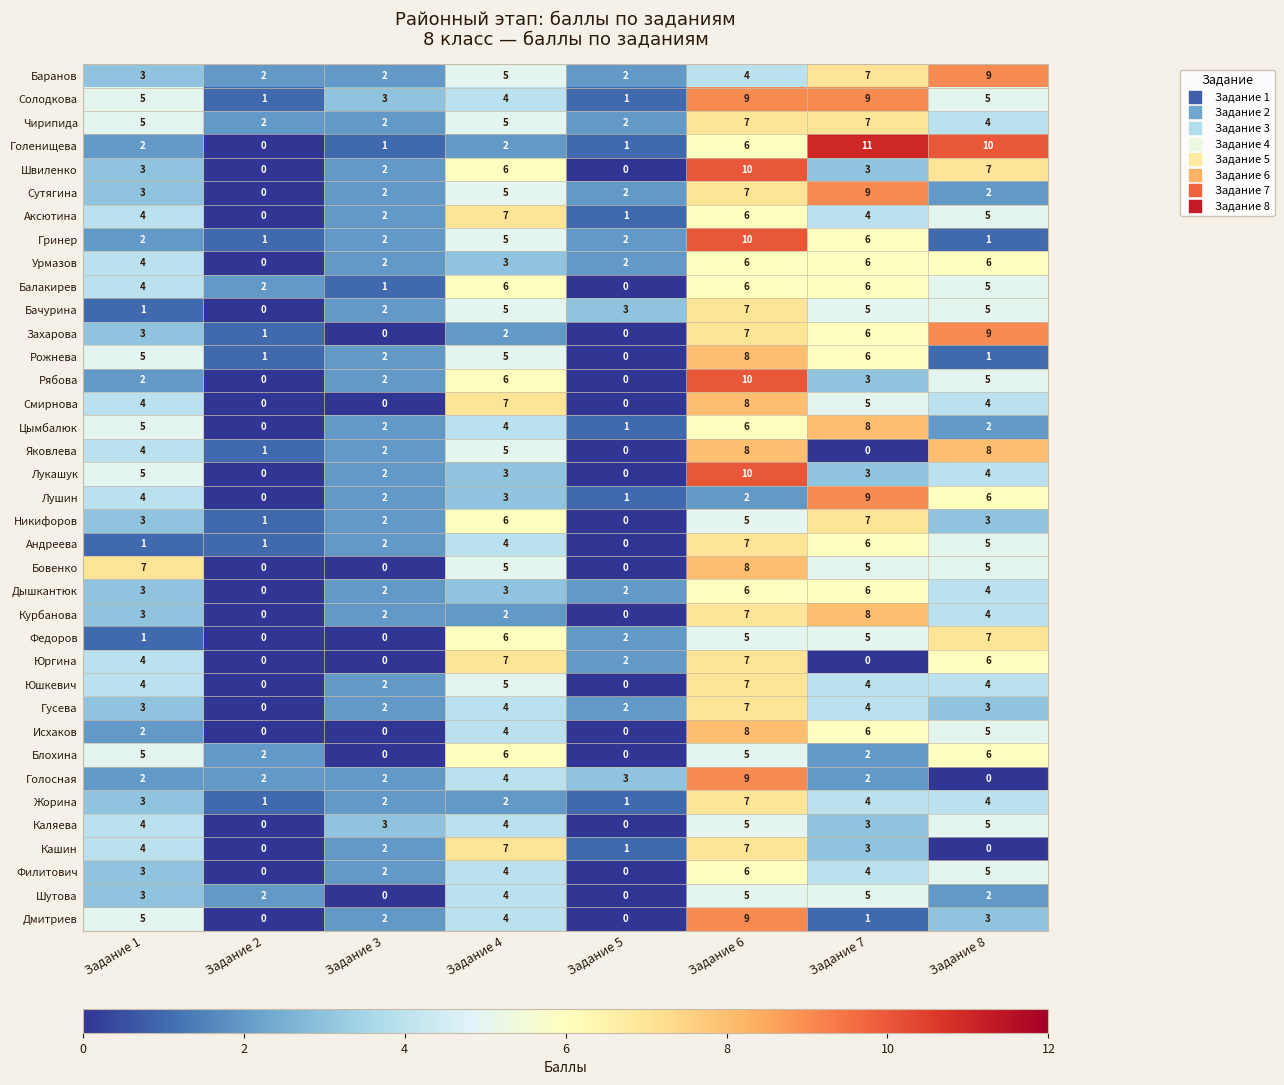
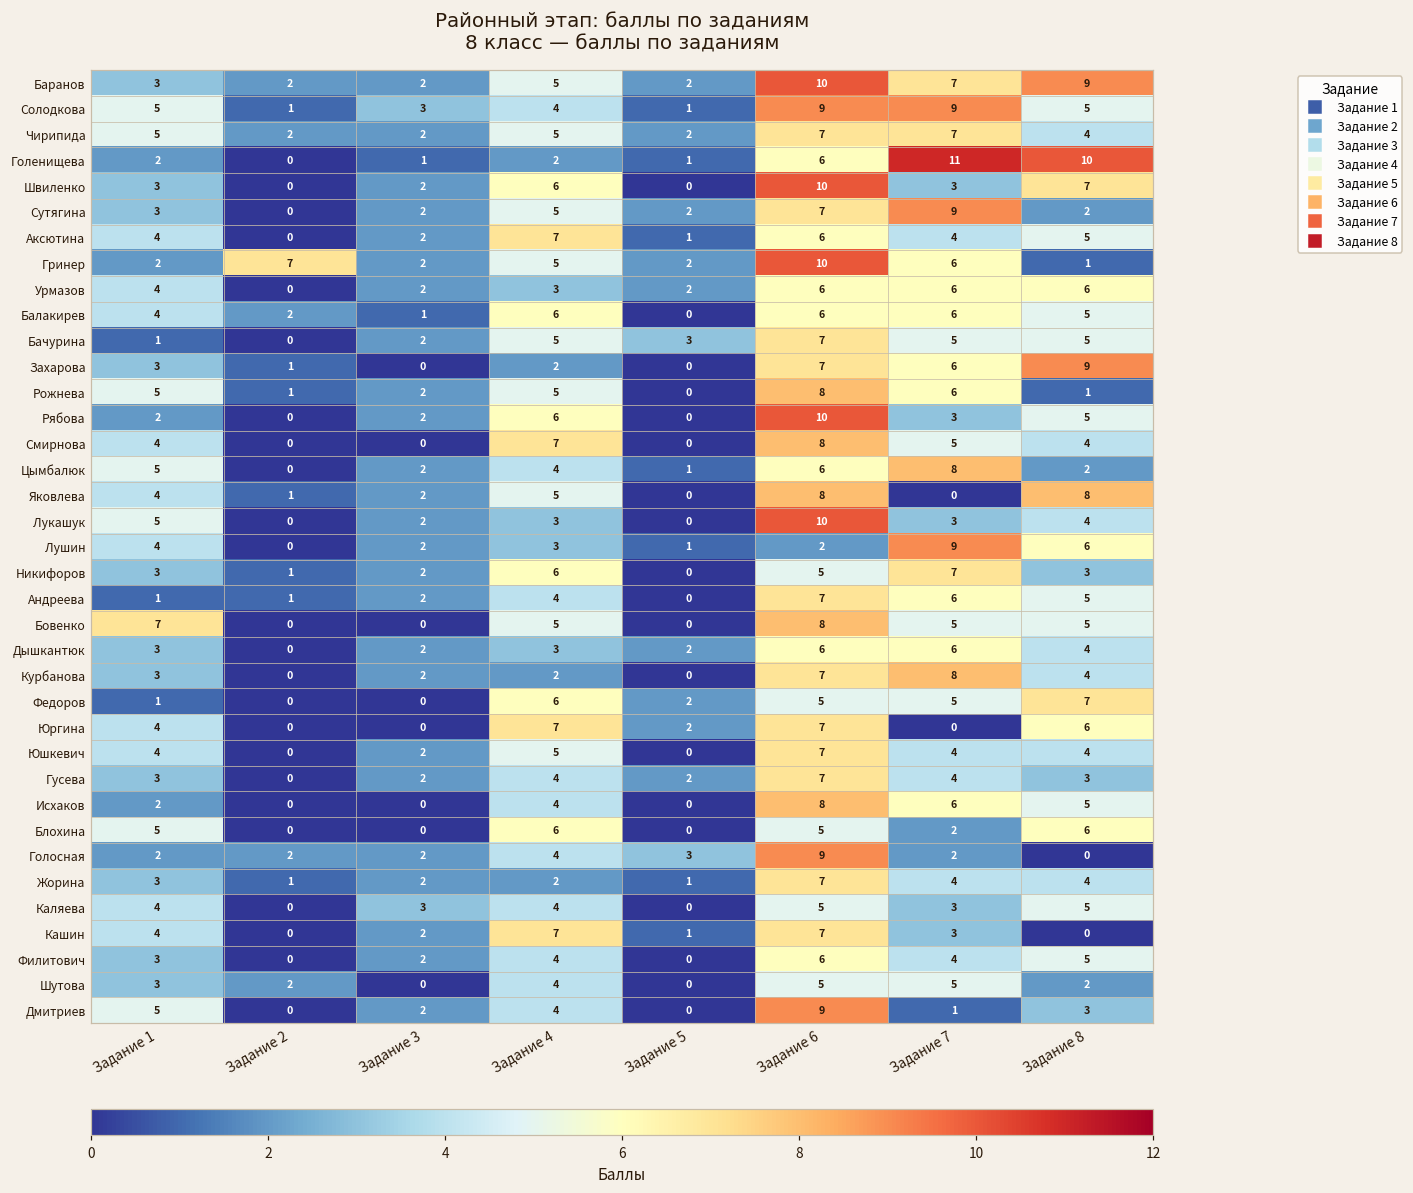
  {
    "Баранов": {
      "Задание 1": 3,
      "Задание 2": 2,
      "Задание 3": 2,
      "Задание 4": 5,
      "Задание 5": 2,
-     "Задание 6": 4,
+     "Задание 6": 10,
      "Задание 7": 7,
      "Задание 8": 9
    },
    "Гринер": {
      "Задание 1": 2,
-     "Задание 2": 1,
+     "Задание 2": 7,
      "Задание 3": 2,
      "Задание 4": 5,
      "Задание 5": 2,
      "Задание 6": 10,
      "Задание 7": 6,
      "Задание 8": 1
    },
    "Блохина": {
      "Задание 1": 5,
-     "Задание 2": 2,
+     "Задание 2": 0,
      "Задание 3": 0,
      "Задание 4": 6,
      "Задание 5": 0,
      "Задание 6": 5,
      "Задание 7": 2,
      "Задание 8": 6
    }
  }
